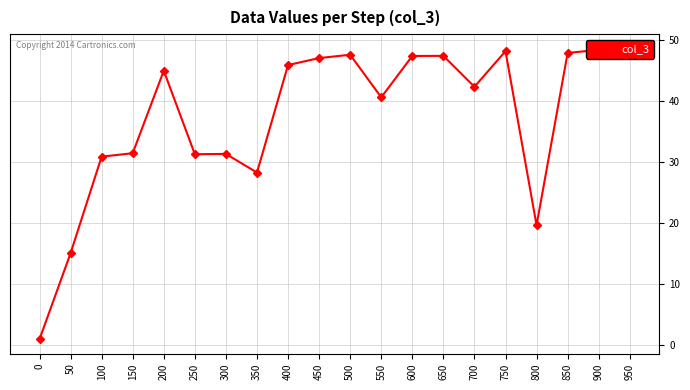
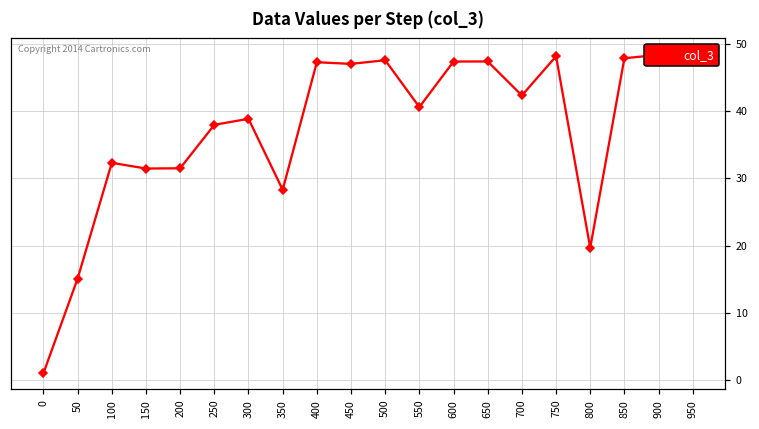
  {
    "0": 1,
    "50": 15,
-   "100": 31,
+   "100": 32,
    "150": 31,
-   "200": 45,
-   "250": 31,
-   "300": 31,
+   "200": 32,
+   "250": 38,
+   "300": 39,
    "350": 28,
-   "400": 46,
+   "400": 47,
    "450": 47,
    "500": 48,
    "550": 41,
    "600": 47,
    "650": 47,
    "700": 42,
    "750": 48,
    "800": 20,
    "850": 48
  }
